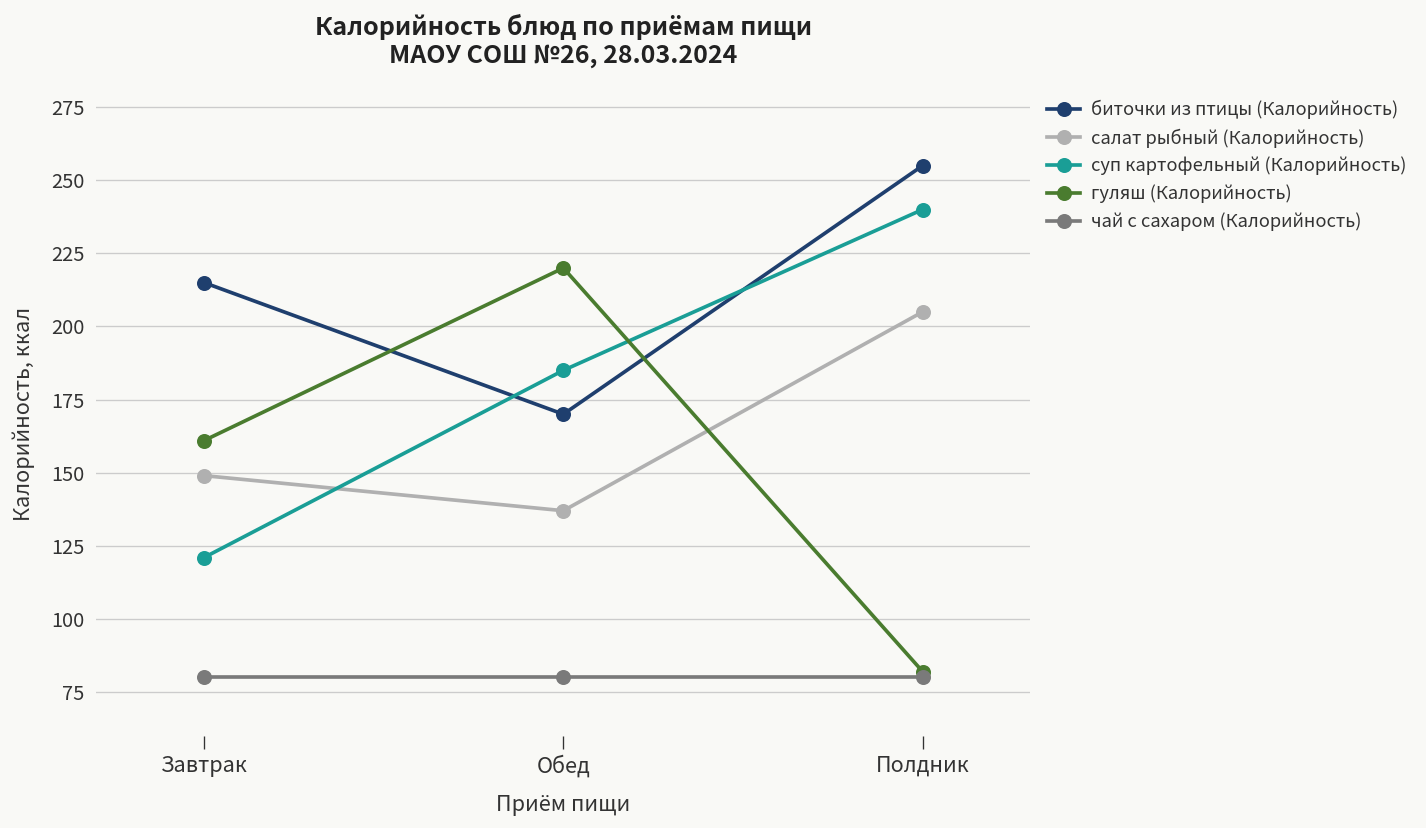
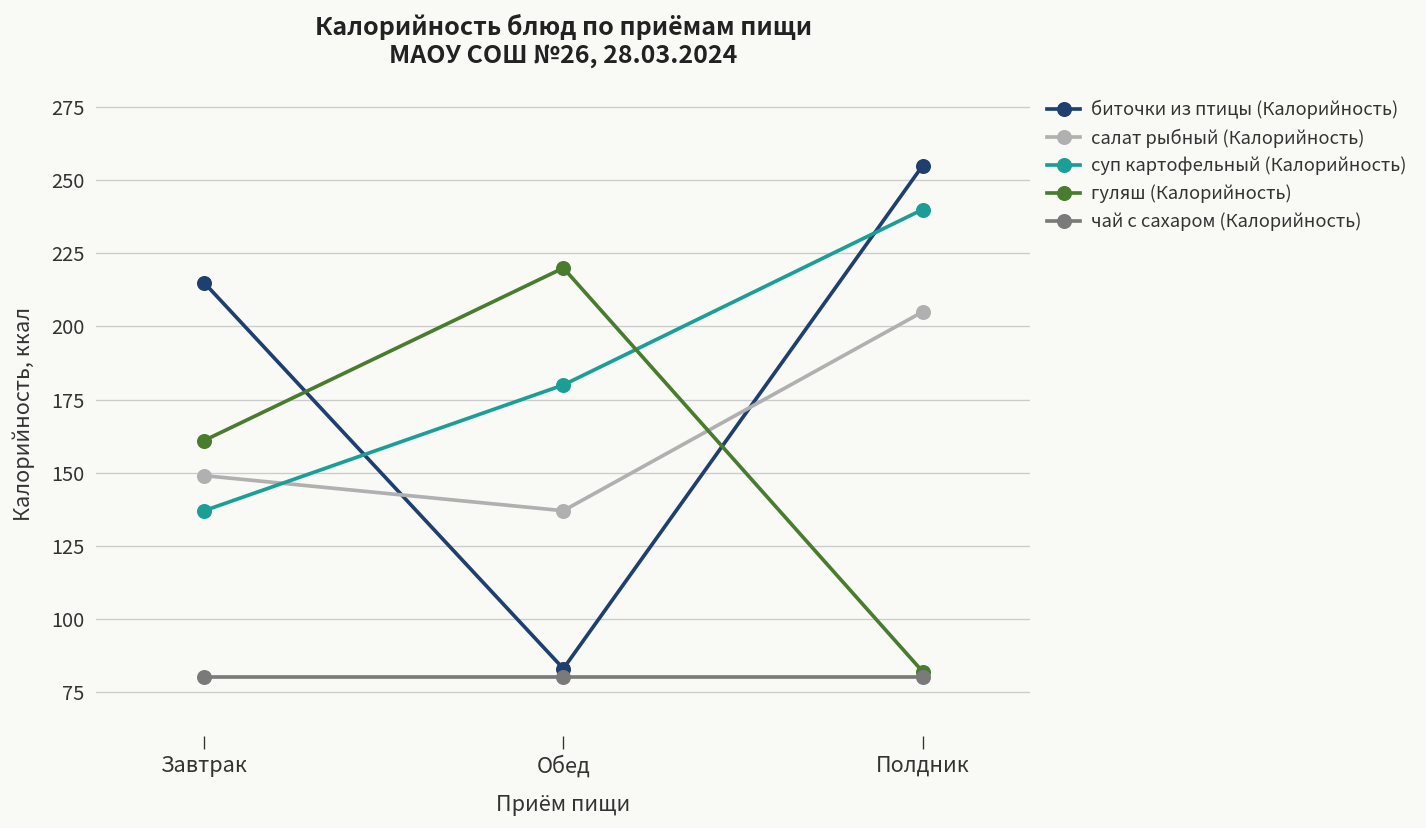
  {
    "биточки из птицы (Калорийность)": {
      "Завтрак": 215,
-     "Обед": 170,
+     "Обед": 83,
      "Полдник": 255
    },
    "салат рыбный (Калорийность)": {
      "Завтрак": 149,
      "Обед": 137,
      "Полдник": 205
    },
    "суп картофельный (Калорийность)": {
-     "Завтрак": 121,
-     "Обед": 185,
+     "Завтрак": 137,
+     "Обед": 180,
      "Полдник": 240
    },
    "гуляш (Калорийность)": {
      "Завтрак": 161,
      "Обед": 220,
      "Полдник": 82
    },
    "чай с сахаром (Калорийность)": {
      "Завтрак": 80,
      "Обед": 80,
      "Полдник": 80
    }
  }
